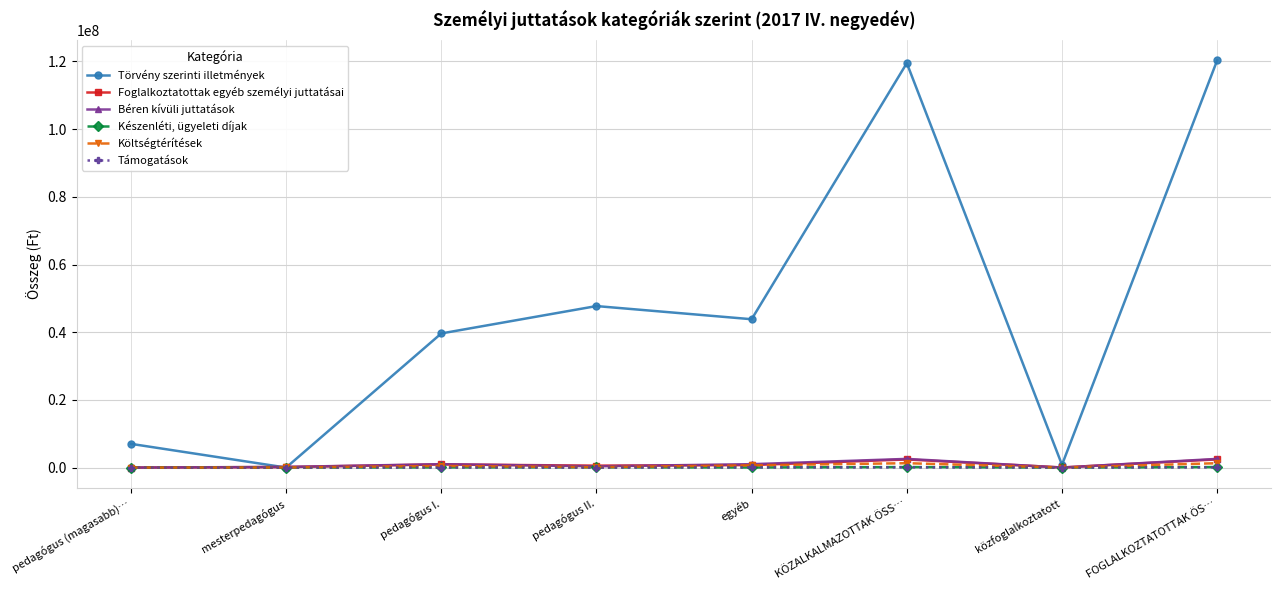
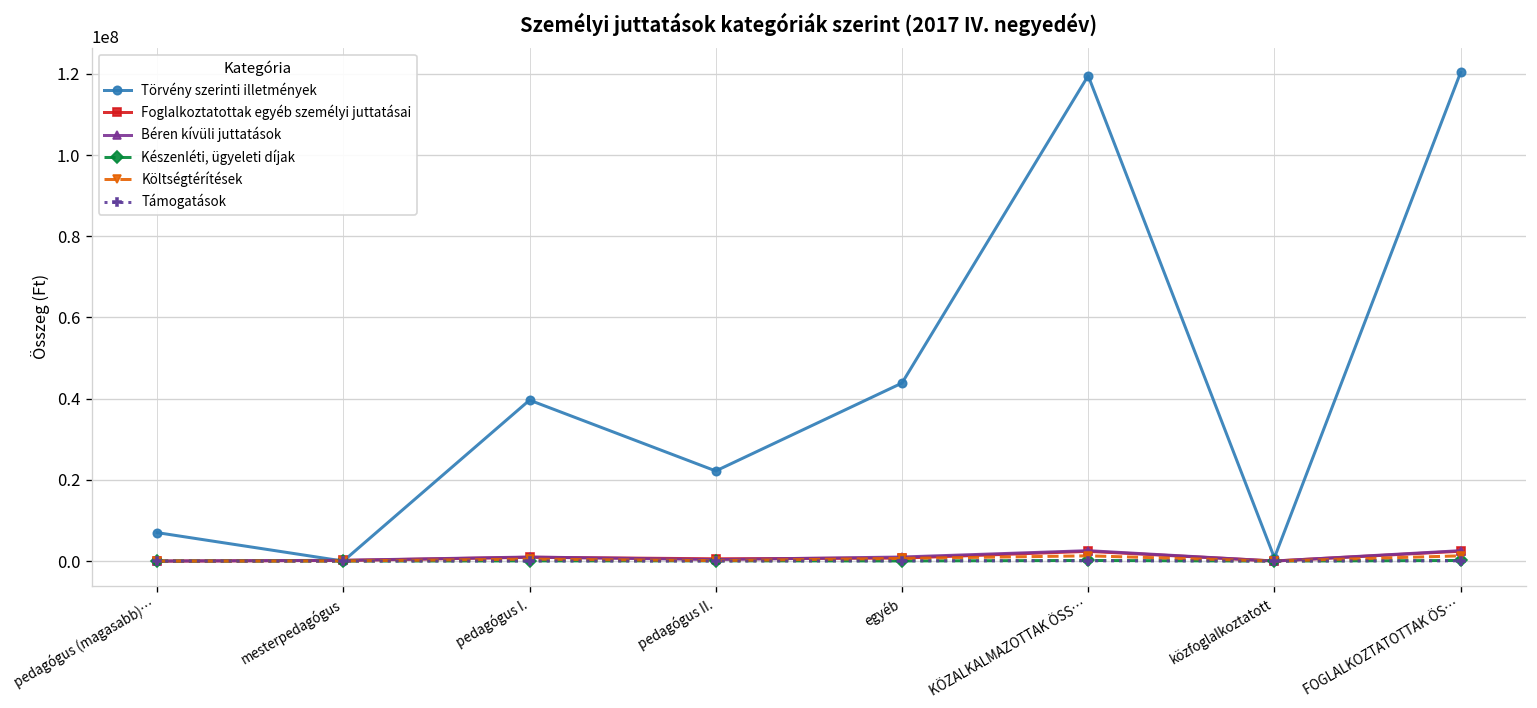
  {
    "Törvény szerinti illetmények": {
      "pedagógus (magasabb)…": 7000000,
      "pedagógus I.": 40000000,
-     "pedagógus II.": 48000000,
+     "pedagógus II.": 22000000,
      "egyéb": 44000000,
      "KÖZALKALMAZOTTAK ÖSS…": 120000000,
      "közfoglalkoztatott": 1000000,
      "FOGLALKOZTATOTTAK ÖS…": 120000000
    },
    "Költségtérítések": {
      "KÖZALKALMAZOTTAK ÖSS…": 1000000,
      "FOGLALKOZTATOTTAK ÖS…": 1000000
    }
  }
